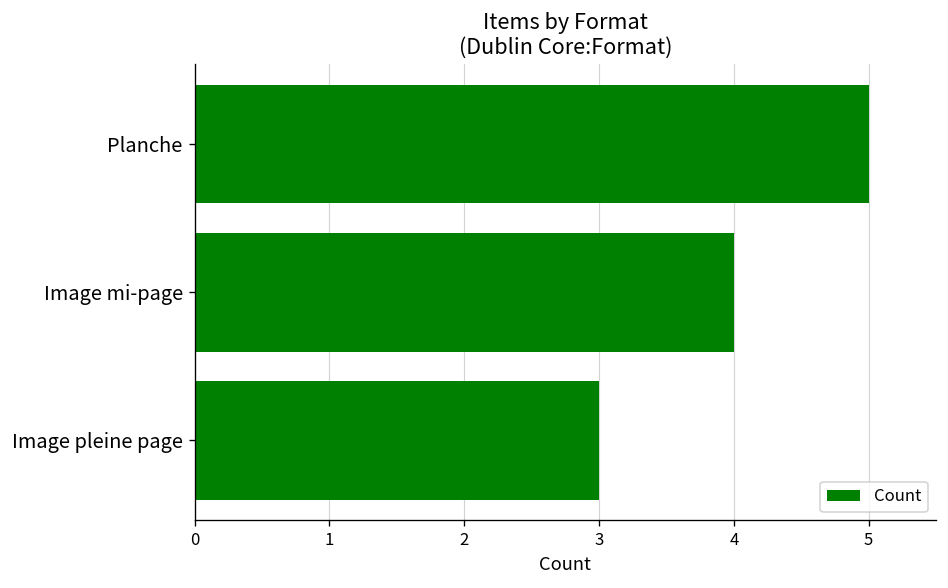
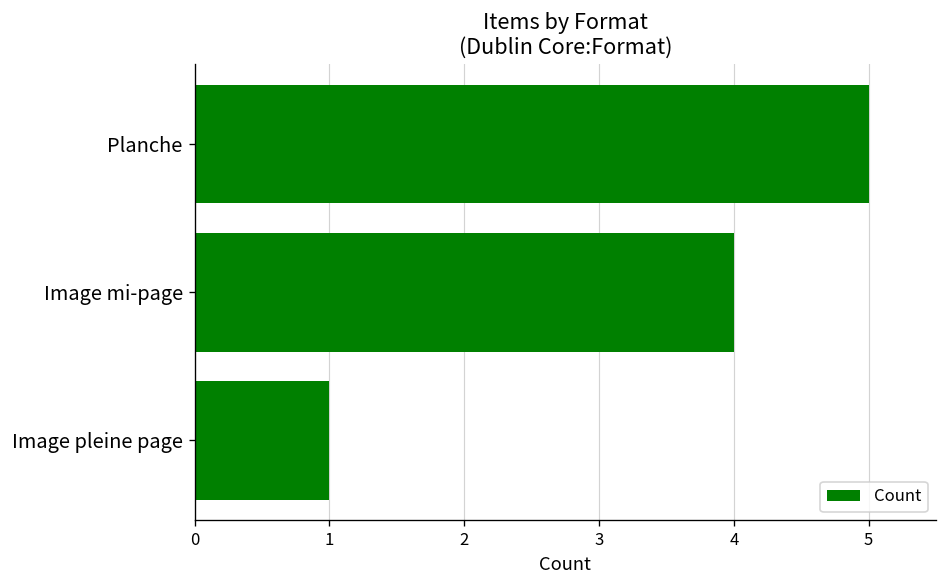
  {
    "Planche": 5,
    "Image mi-page": 4,
-   "Image pleine page": 3
+   "Image pleine page": 1
  }
